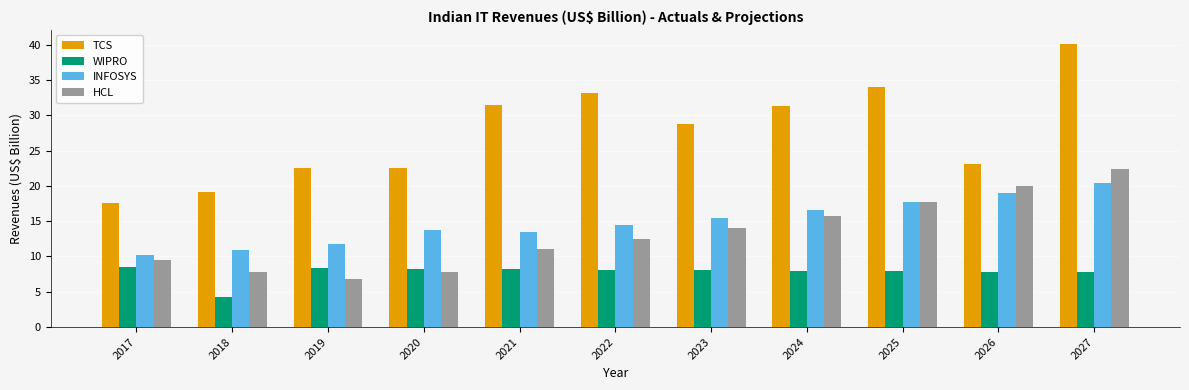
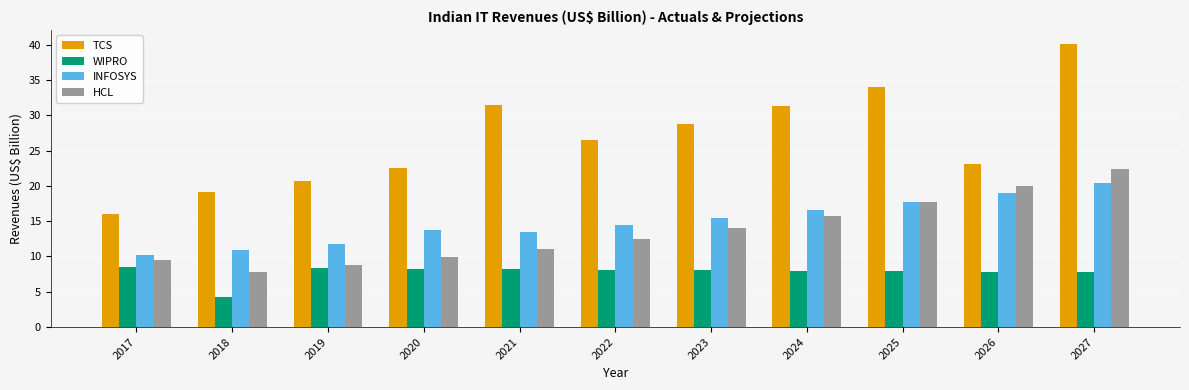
  {
    "TCS": {
-     "2017": 18,
+     "2017": 16,
      "2018": 19,
-     "2019": 23,
+     "2019": 21,
      "2020": 23,
      "2021": 31,
-     "2022": 33,
+     "2022": 27,
      "2023": 29,
      "2024": 31,
      "2025": 34,
      "2026": 23,
      "2027": 40
    },
    "WIPRO": {
      "2017": 8,
      "2018": 4,
      "2019": 8,
      "2020": 8,
      "2021": 8,
      "2022": 8,
      "2023": 8,
      "2024": 8,
      "2025": 8,
      "2026": 8,
      "2027": 8
    },
    "INFOSYS": {
      "2017": 10,
      "2018": 11,
      "2019": 12,
      "2020": 14,
      "2021": 13,
      "2022": 14,
      "2023": 15,
      "2024": 17,
      "2025": 18,
      "2026": 19,
      "2027": 20
    },
    "HCL": {
      "2017": 10,
      "2018": 8,
-     "2019": 7,
-     "2020": 8,
+     "2019": 9,
+     "2020": 10,
      "2021": 11,
      "2022": 12,
      "2023": 14,
      "2024": 16,
      "2025": 18,
      "2026": 20,
      "2027": 22
    }
  }
